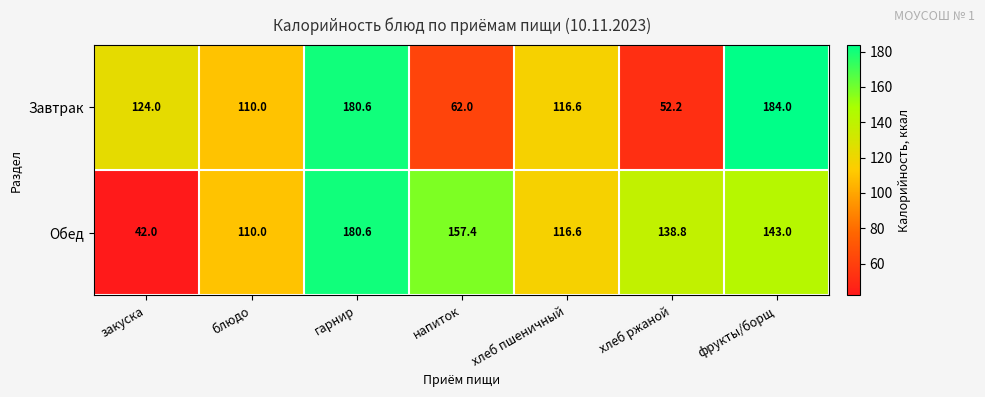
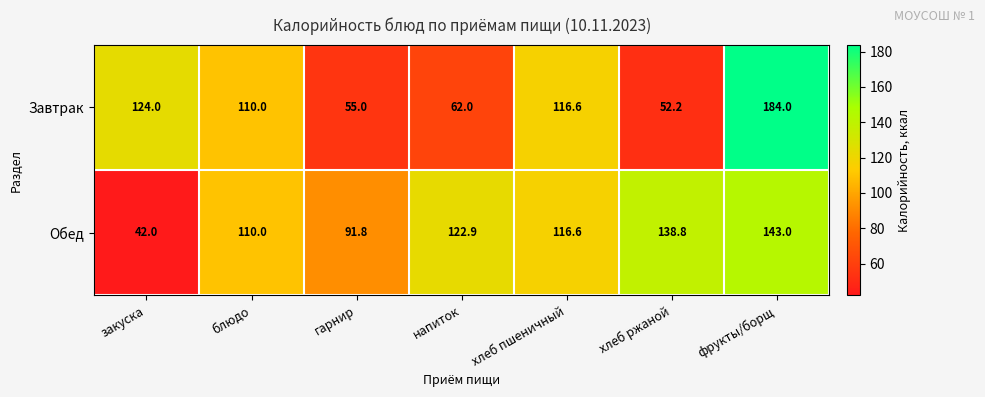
  {
    "Завтрак": {
      "закуска": 124.0,
      "блюдо": 110.0,
-     "гарнир": 180.6,
+     "гарнир": 55.0,
      "напиток": 62.0,
      "хлеб пшеничный": 116.6,
      "хлеб ржаной": 52.2,
      "фрукты/борщ": 184.0
    },
    "Обед": {
      "закуска": 42.0,
      "блюдо": 110.0,
-     "гарнир": 180.6,
-     "напиток": 157.4,
+     "гарнир": 91.8,
+     "напиток": 122.9,
      "хлеб пшеничный": 116.6,
      "хлеб ржаной": 138.8,
      "фрукты/борщ": 143.0
    }
  }
